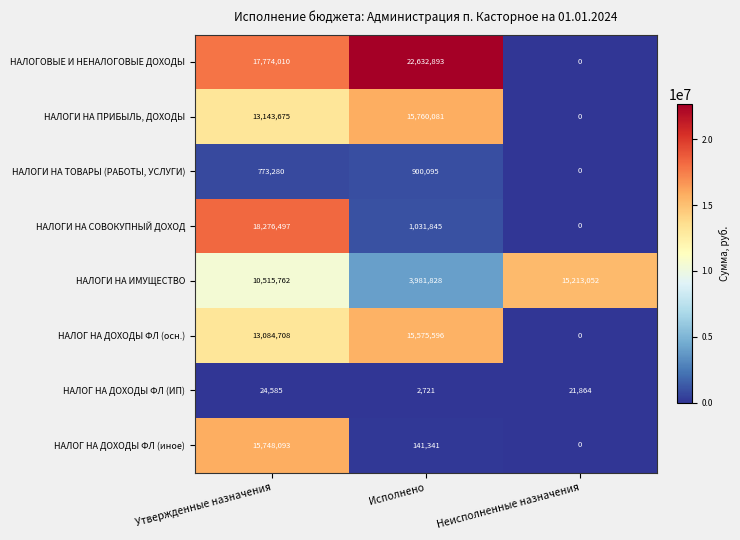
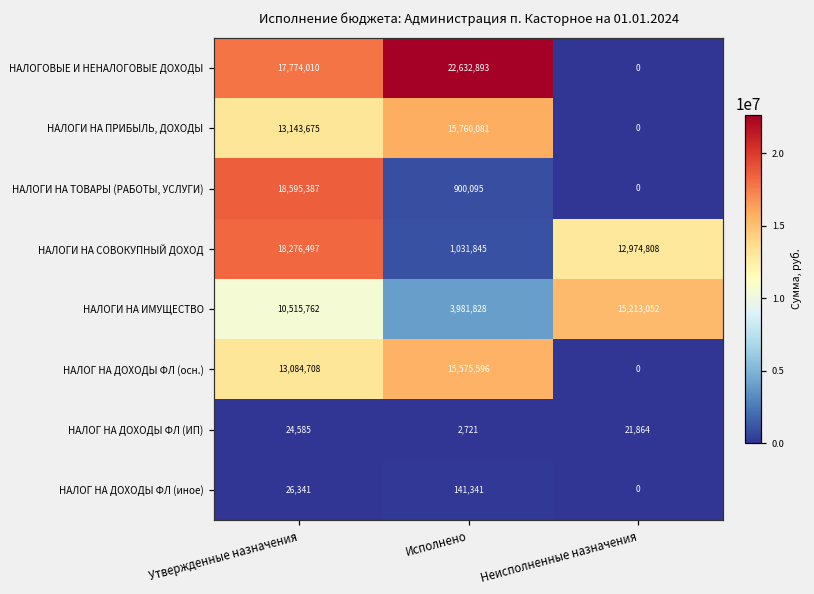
  {
    "НАЛОГОВЫЕ И НЕНАЛОГОВЫЕ ДОХОДЫ": {
      "Утвержденные назначения": "17,774,010",
      "Исполнено": "22,632,893",
      "Неисполненные назначения": "0"
    },
    "НАЛОГИ НА ПРИБЫЛЬ, ДОХОДЫ": {
      "Утвержденные назначения": "13,143,675",
      "Исполнено": "15,760,081",
      "Неисполненные назначения": "0"
    },
    "НАЛОГИ НА ТОВАРЫ (РАБОТЫ, УСЛУГИ)": {
-     "Утвержденные назначения": "773,280",
+     "Утвержденные назначения": "18,595,387",
      "Исполнено": "900,095",
      "Неисполненные назначения": "0"
    },
    "НАЛОГИ НА СОВОКУПНЫЙ ДОХОД": {
      "Утвержденные назначения": "18,276,497",
      "Исполнено": "1,031,845",
-     "Неисполненные назначения": "0"
+     "Неисполненные назначения": "12,974,808"
    },
    "НАЛОГИ НА ИМУЩЕСТВО": {
      "Утвержденные назначения": "10,515,762",
      "Исполнено": "3,981,828",
      "Неисполненные назначения": "15,213,052"
    },
    "НАЛОГ НА ДОХОДЫ ФЛ (осн.)": {
      "Утвержденные назначения": "13,084,708",
      "Исполнено": "15,575,596",
      "Неисполненные назначения": "0"
    },
    "НАЛОГ НА ДОХОДЫ ФЛ (ИП)": {
      "Утвержденные назначения": "24,585",
      "Исполнено": "2,721",
      "Неисполненные назначения": "21,864"
    },
    "НАЛОГ НА ДОХОДЫ ФЛ (иное)": {
-     "Утвержденные назначения": "15,748,093",
+     "Утвержденные назначения": "26,341",
      "Исполнено": "141,341",
      "Неисполненные назначения": "0"
    }
  }
